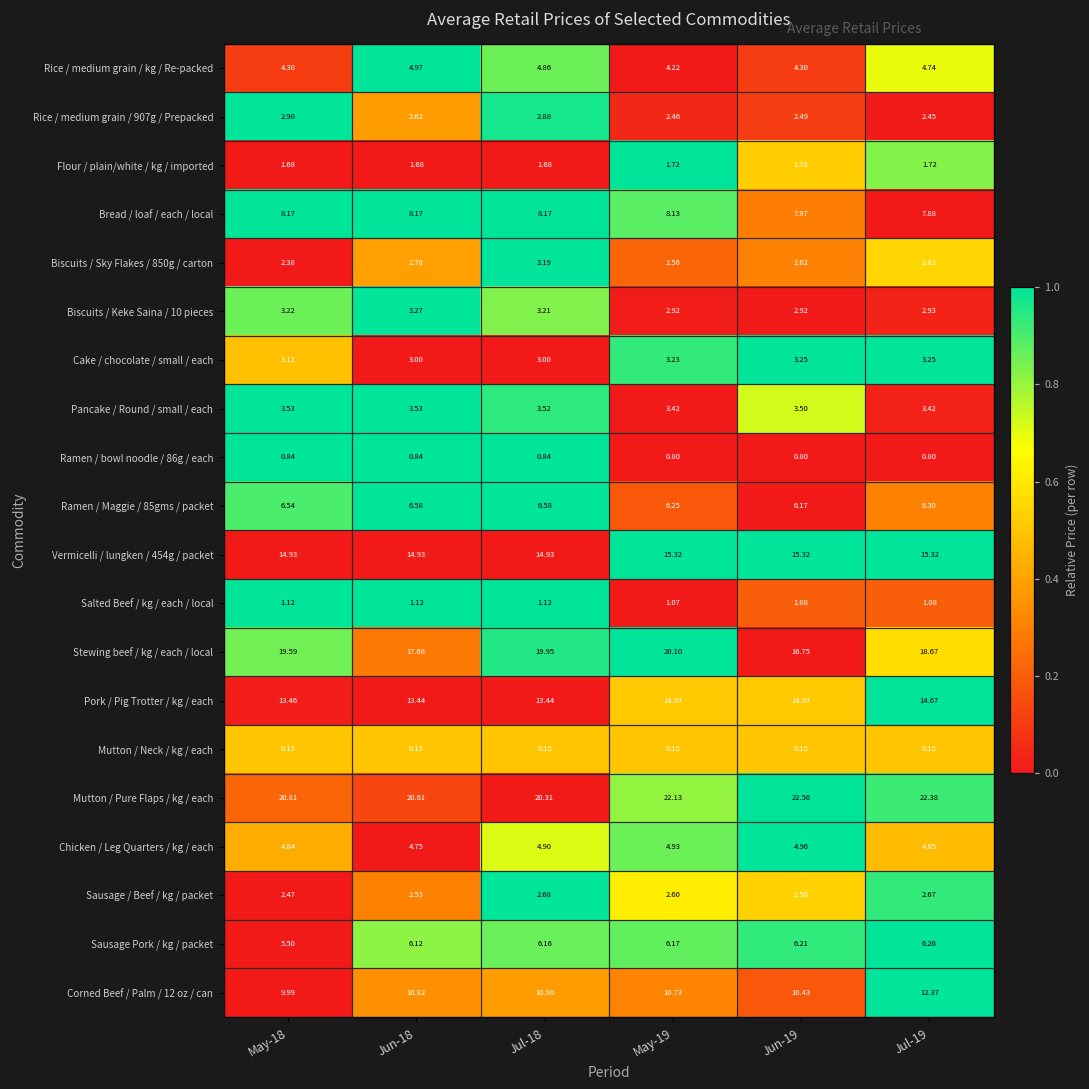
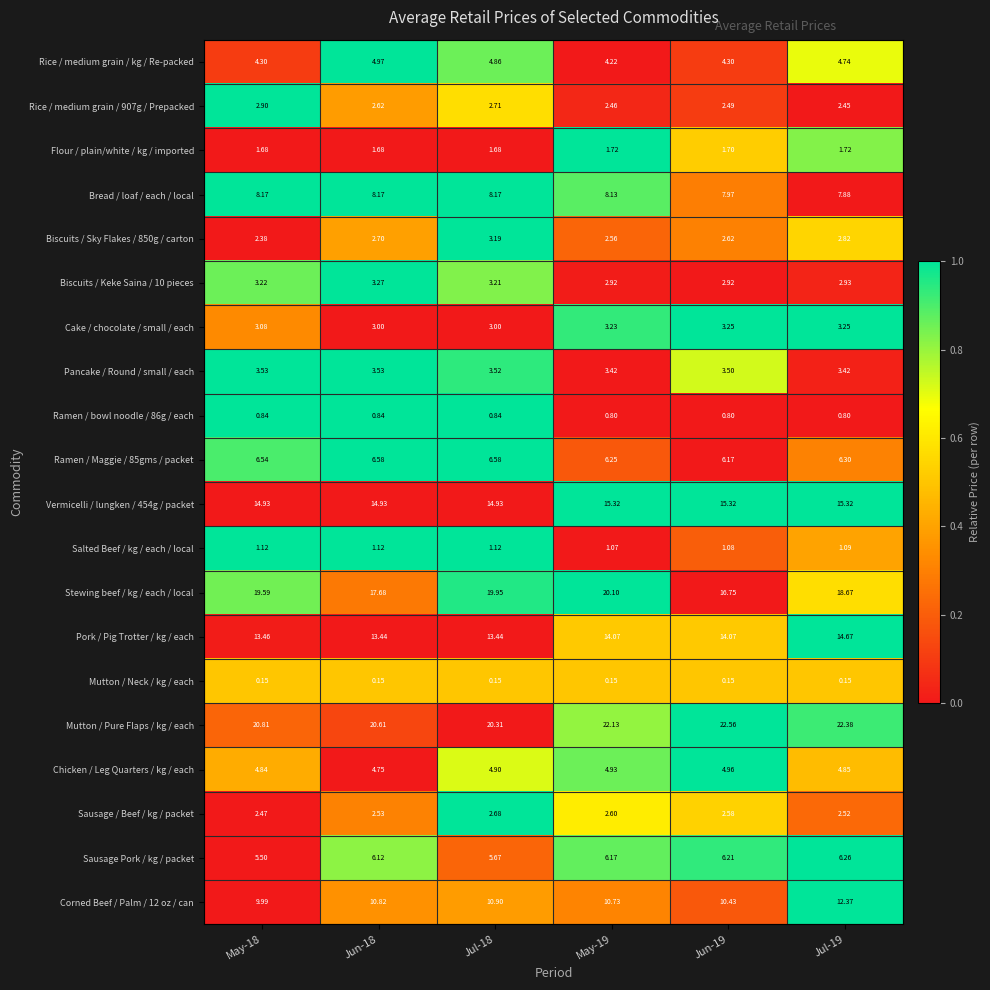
  {
    "Rice / medium grain / kg / Re-packed": {
      "May-18": 4.30,
      "Jun-18": 4.97,
      "Jul-18": 4.86,
      "May-19": 4.22,
      "Jun-19": 4.30,
      "Jul-19": 4.74
    },
    "Rice / medium grain / 907g / Prepacked": {
      "May-18": 2.90,
      "Jun-18": 2.62,
-     "Jul-18": 2.88,
+     "Jul-18": 2.71,
      "May-19": 2.46,
      "Jun-19": 2.49,
      "Jul-19": 2.45
    },
    "Flour / plain/white / kg / imported": {
      "May-18": 1.68,
      "Jun-18": 1.68,
      "Jul-18": 1.68,
      "May-19": 1.72,
      "Jun-19": 1.70,
      "Jul-19": 1.72
    },
    "Bread / loaf / each / local": {
      "May-18": 8.17,
      "Jun-18": 8.17,
      "Jul-18": 8.17,
      "May-19": 8.13,
      "Jun-19": 7.97,
      "Jul-19": 7.88
    },
    "Biscuits / Sky Flakes / 850g / carton": {
      "May-18": 2.38,
      "Jun-18": 2.70,
      "Jul-18": 3.19,
      "May-19": 2.56,
      "Jun-19": 2.62,
      "Jul-19": 2.82
    },
    "Biscuits / Keke Saina / 10 pieces": {
      "May-18": 3.22,
      "Jun-18": 3.27,
      "Jul-18": 3.21,
      "May-19": 2.92,
      "Jun-19": 2.92,
      "Jul-19": 2.93
    },
    "Cake / chocolate / small / each": {
-     "May-18": 3.12,
+     "May-18": 3.08,
      "Jun-18": 3.00,
      "Jul-18": 3.00,
      "May-19": 3.23,
      "Jun-19": 3.25,
      "Jul-19": 3.25
    },
    "Pancake / Round / small / each": {
      "May-18": 3.53,
      "Jun-18": 3.53,
      "Jul-18": 3.52,
      "May-19": 3.42,
      "Jun-19": 3.50,
      "Jul-19": 3.42
    },
    "Ramen / bowl noodle / 86g / each": {
      "May-18": 0.84,
      "Jun-18": 0.84,
      "Jul-18": 0.84,
      "May-19": 0.80,
      "Jun-19": 0.80,
      "Jul-19": 0.80
    },
    "Ramen / Maggie / 85gms / packet": {
      "May-18": 6.54,
      "Jun-18": 6.58,
      "Jul-18": 6.58,
      "May-19": 6.25,
      "Jun-19": 6.17,
      "Jul-19": 6.30
    },
    "Vermicelli / lungken / 454g / packet": {
      "May-18": 14.93,
      "Jun-18": 14.93,
      "Jul-18": 14.93,
      "May-19": 15.32,
      "Jun-19": 15.32,
      "Jul-19": 15.32
    },
    "Salted Beef / kg / each / local": {
      "May-18": 1.12,
      "Jun-18": 1.12,
      "Jul-18": 1.12,
      "May-19": 1.07,
      "Jun-19": 1.08,
-     "Jul-19": 1.08
+     "Jul-19": 1.09
    },
    "Stewing beef / kg / each / local": {
      "May-18": 19.59,
      "Jun-18": 17.68,
      "Jul-18": 19.95,
      "May-19": 20.10,
      "Jun-19": 16.75,
      "Jul-19": 18.67
    },
    "Pork / Pig Trotter / kg / each": {
      "May-18": 13.46,
      "Jun-18": 13.44,
      "Jul-18": 13.44,
      "May-19": 14.07,
      "Jun-19": 14.07,
      "Jul-19": 14.67
    },
    "Mutton / Neck / kg / each": {
      "May-18": 0.15,
      "Jun-18": 0.15,
      "Jul-18": 0.15,
      "May-19": 0.15,
      "Jun-19": 0.15,
      "Jul-19": 0.15
    },
    "Mutton / Pure Flaps / kg / each": {
      "May-18": 20.81,
      "Jun-18": 20.61,
      "Jul-18": 20.31,
      "May-19": 22.13,
      "Jun-19": 22.56,
      "Jul-19": 22.38
    },
    "Chicken / Leg Quarters / kg / each": {
      "May-18": 4.84,
      "Jun-18": 4.75,
      "Jul-18": 4.90,
      "May-19": 4.93,
      "Jun-19": 4.96,
      "Jul-19": 4.85
    },
    "Sausage / Beef / kg / packet": {
      "May-18": 2.47,
      "Jun-18": 2.53,
      "Jul-18": 2.68,
      "May-19": 2.60,
      "Jun-19": 2.58,
-     "Jul-19": 2.67
+     "Jul-19": 2.52
    },
    "Sausage Pork / kg / packet": {
      "May-18": 5.50,
      "Jun-18": 6.12,
-     "Jul-18": 6.16,
+     "Jul-18": 5.67,
      "May-19": 6.17,
      "Jun-19": 6.21,
      "Jul-19": 6.26
    },
    "Corned Beef / Palm / 12 oz / can": {
      "May-18": 9.99,
      "Jun-18": 10.82,
      "Jul-18": 10.90,
      "May-19": 10.73,
      "Jun-19": 10.43,
      "Jul-19": 12.37
    }
  }
